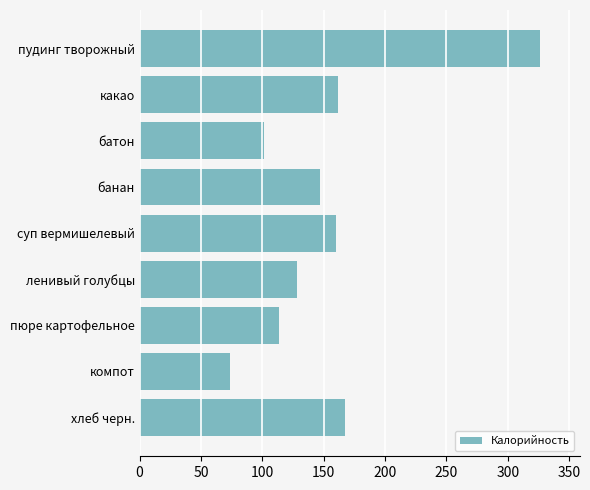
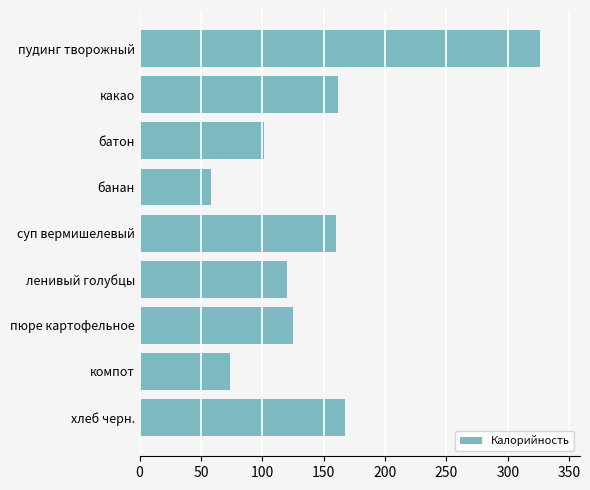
  {
    "пудинг творожный": 326,
    "какао": 162,
    "батон": 101,
-   "банан": 147,
+   "банан": 58,
    "суп вермишелевый": 160,
-   "ленивый голубцы": 128,
-   "пюре картофельное": 114,
+   "ленивый голубцы": 120,
+   "пюре картофельное": 125,
    "компот": 74,
    "хлеб черн.": 167
  }
